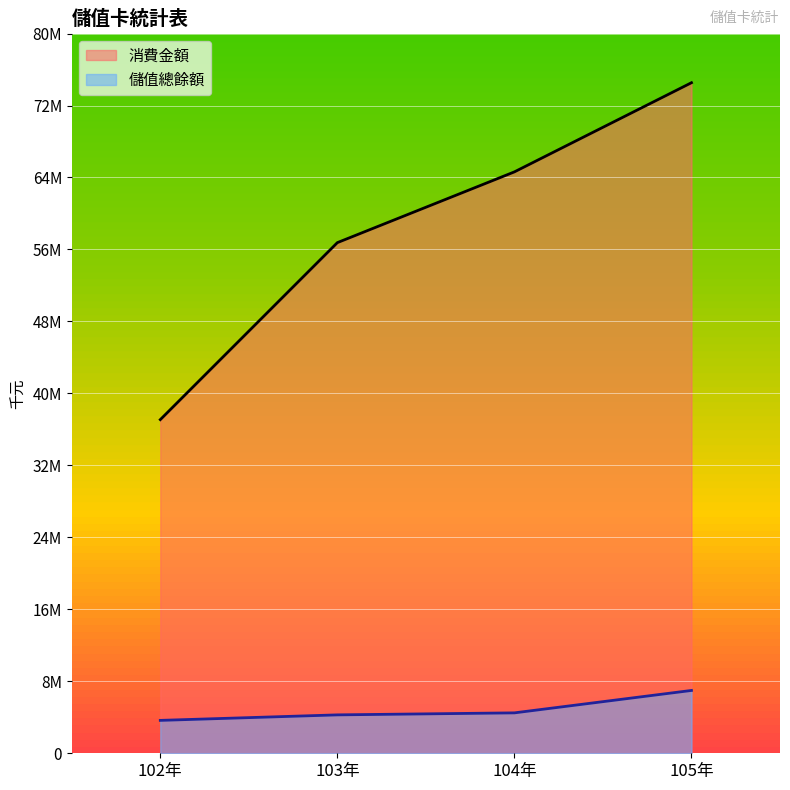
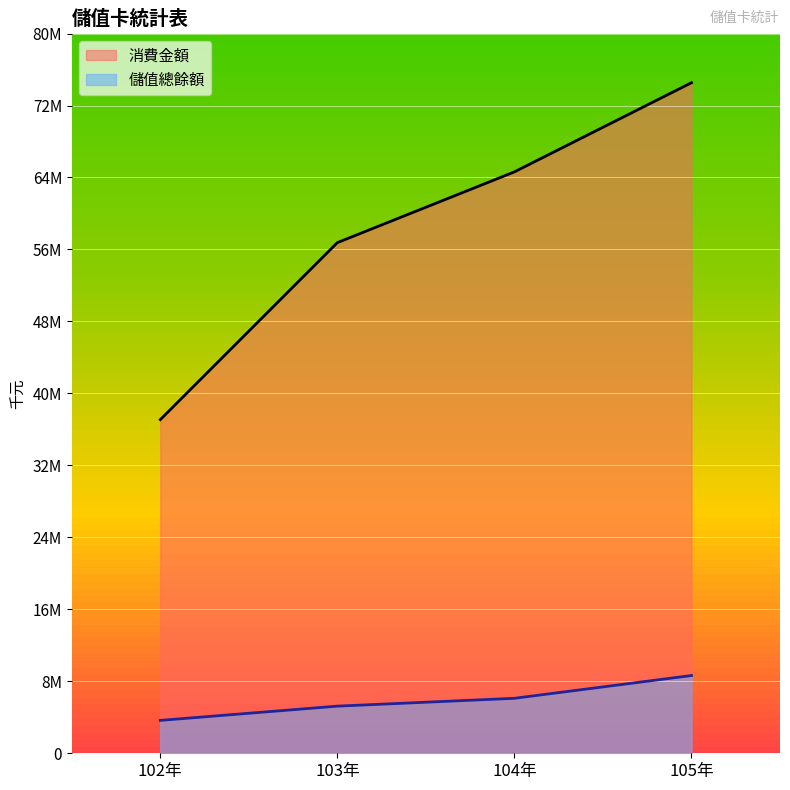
  {
    "消費金額": {
      "102年": 37000000,
      "103年": 57000000,
      "104年": 65000000,
      "105年": 75000000
    },
    "儲值總餘額": {
      "102年": 4000000,
-     "103年": 4000000,
-     "104年": 4000000,
-     "105年": 7000000
+     "103年": 5000000,
+     "104年": 6000000,
+     "105年": 9000000
    }
  }
